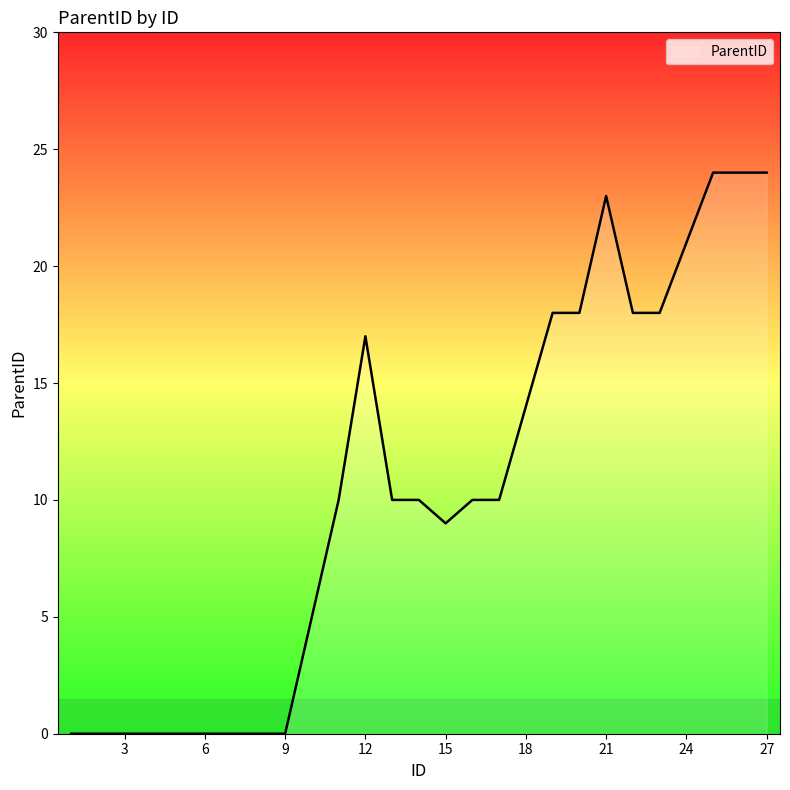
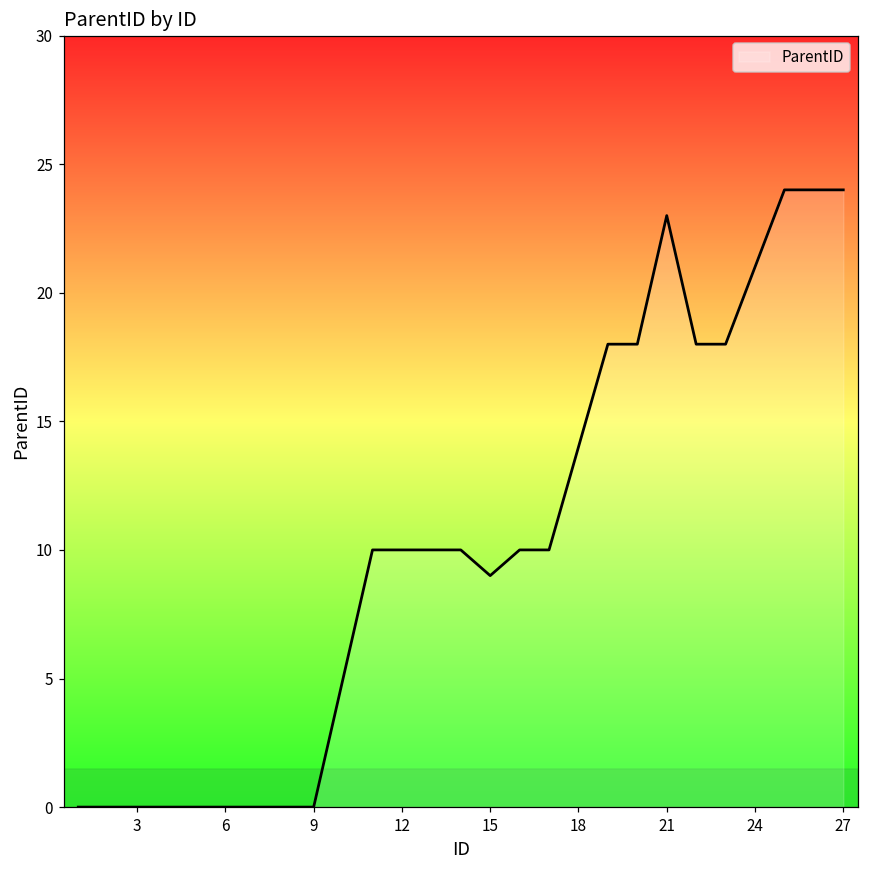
  {
-   "12": 17,
+   "12": 10,
    "15": 9,
    "21": 23,
    "27": 24
  }
